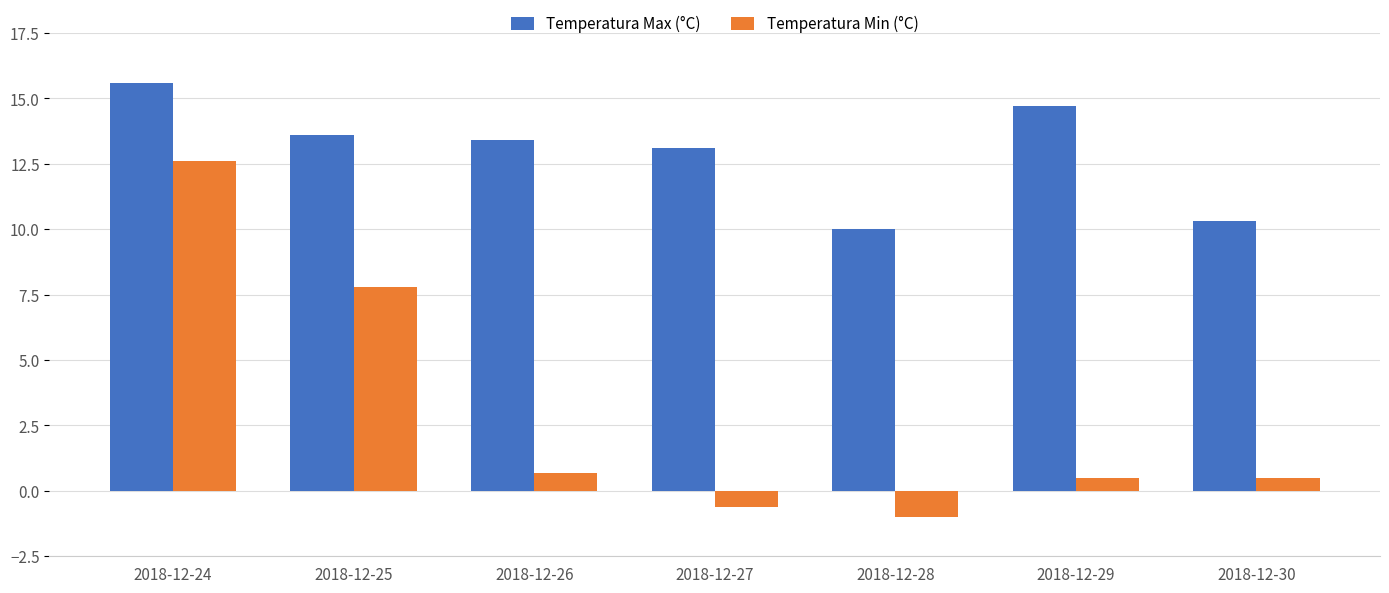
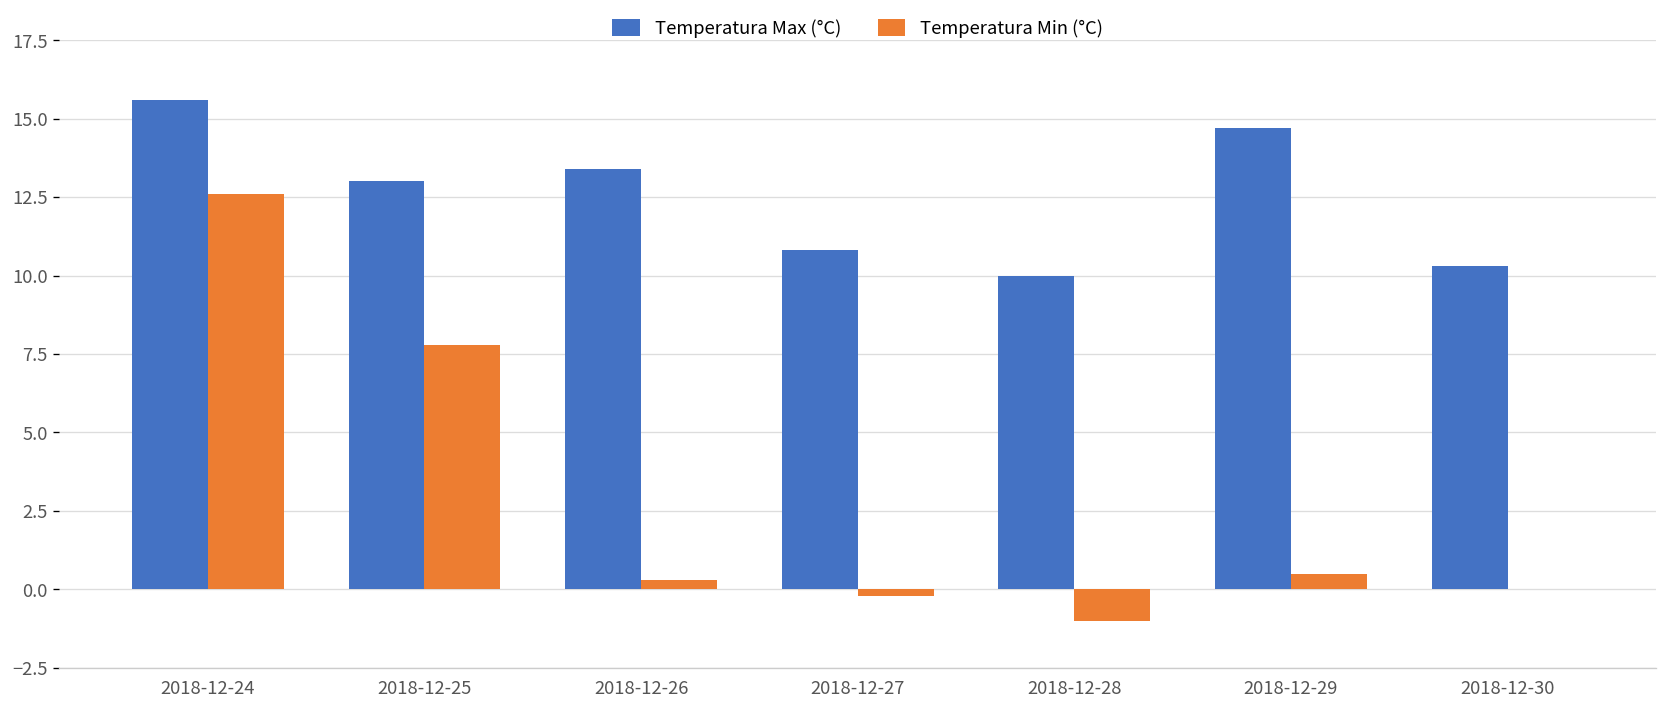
  {
    "Temperatura Max (°C)": {
      "2018-12-24": 15.6,
-     "2018-12-25": 13.6,
+     "2018-12-25": 13.0,
      "2018-12-26": 13.4,
-     "2018-12-27": 13.1,
+     "2018-12-27": 10.8,
      "2018-12-28": 10.0,
      "2018-12-29": 14.7,
      "2018-12-30": 10.3
    },
    "Temperatura Min (°C)": {
      "2018-12-24": 12.6,
      "2018-12-25": 7.8,
-     "2018-12-26": 0.7,
-     "2018-12-27": -0.6,
+     "2018-12-26": 0.3,
+     "2018-12-27": -0.2,
      "2018-12-28": -1.0,
      "2018-12-29": 0.5,
-     "2018-12-30": 0.5
+     "2018-12-30": 0.0
    }
  }
